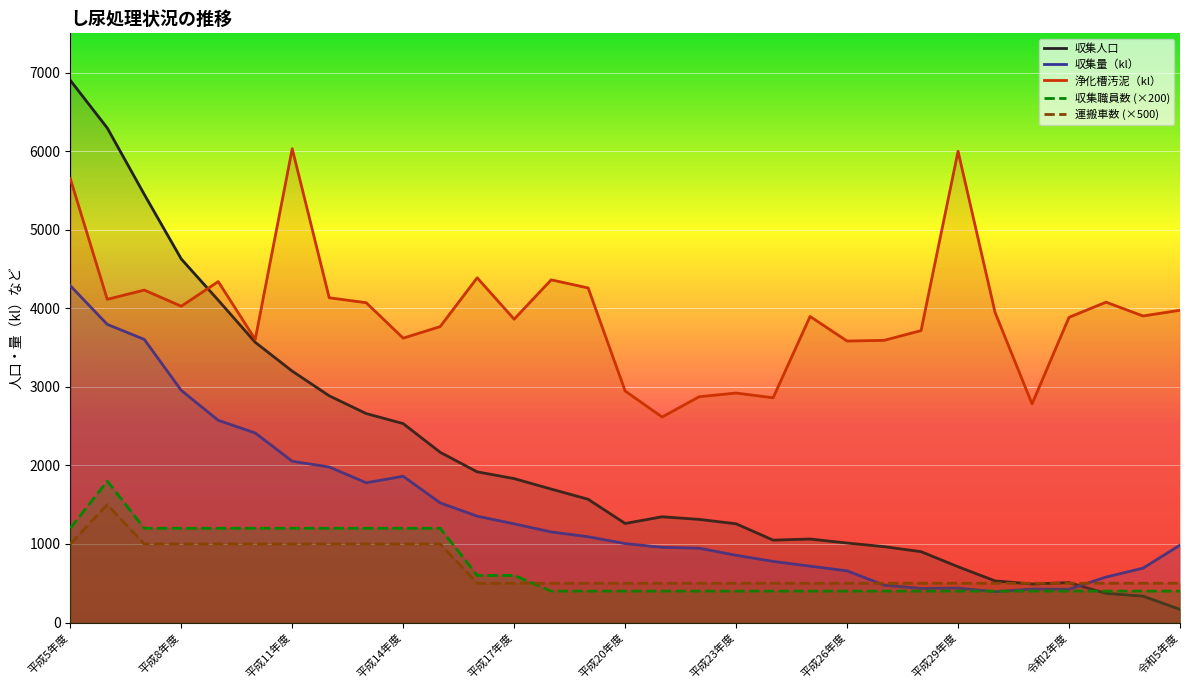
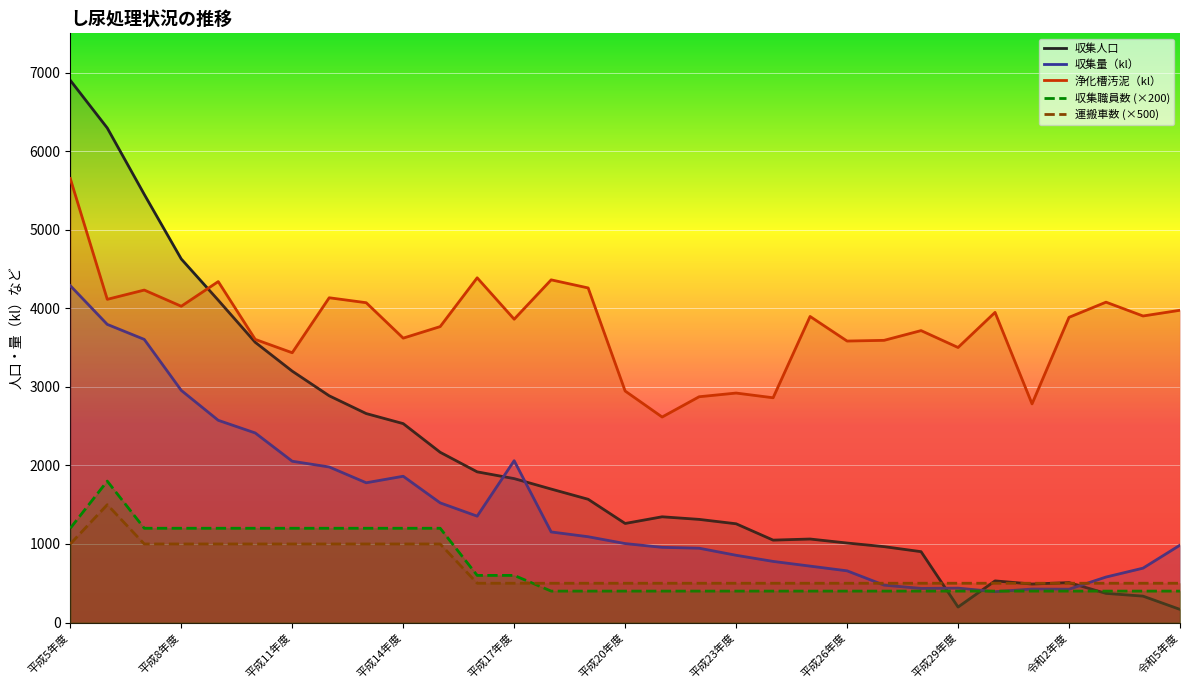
  {
    "収集人口": {
      "平成5年度": 6900,
      "平成8年度": 4600,
      "平成11年度": 3200,
      "平成14年度": 2500,
      "平成17年度": 1800,
      "平成20年度": 1300,
      "平成23年度": 1300,
      "平成26年度": 1000,
-     "平成29年度": 700,
+     "平成29年度": 200,
      "令和5年度": 200
    },
    "収集量（kl）": {
      "平成5年度": 4300,
      "平成8年度": 3000,
      "平成11年度": 2100,
      "平成14年度": 1900,
-     "平成17年度": 1300,
+     "平成17年度": 2100,
      "平成20年度": 1000,
      "平成23年度": 900,
      "平成26年度": 700,
      "平成29年度": 400,
      "令和5年度": 1000
    },
    "浄化槽汚泥（kl）": {
      "平成5年度": 5700,
      "平成8年度": 4000,
-     "平成11年度": 6000,
+     "平成11年度": 3400,
      "平成14年度": 3600,
      "平成17年度": 3900,
      "平成20年度": 2900,
      "平成23年度": 2900,
      "平成26年度": 3600,
-     "平成29年度": 6000,
+     "平成29年度": 3500,
      "令和2年度": 3900,
      "令和5年度": 4000
    },
    "収集職員数 (×200)": {
      "平成5年度": 1200,
      "平成8年度": 1200,
      "平成11年度": 1200,
      "平成14年度": 1200,
      "平成17年度": 600,
      "平成20年度": 400,
      "平成23年度": 400,
      "平成26年度": 400,
      "平成29年度": 400,
      "令和5年度": 400
    },
    "運搬車数 (×500)": {
      "平成5年度": 1000,
      "平成8年度": 1000,
      "平成11年度": 1000,
      "平成14年度": 1000,
      "平成17年度": 500,
      "平成20年度": 500,
      "平成23年度": 500,
      "平成26年度": 500,
      "平成29年度": 500,
      "令和5年度": 500
    }
  }
